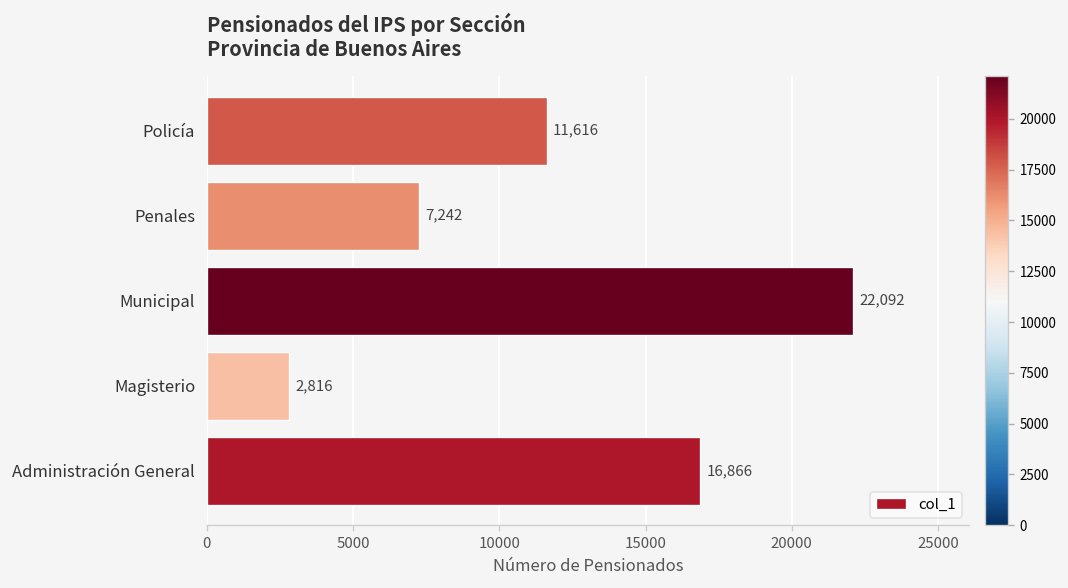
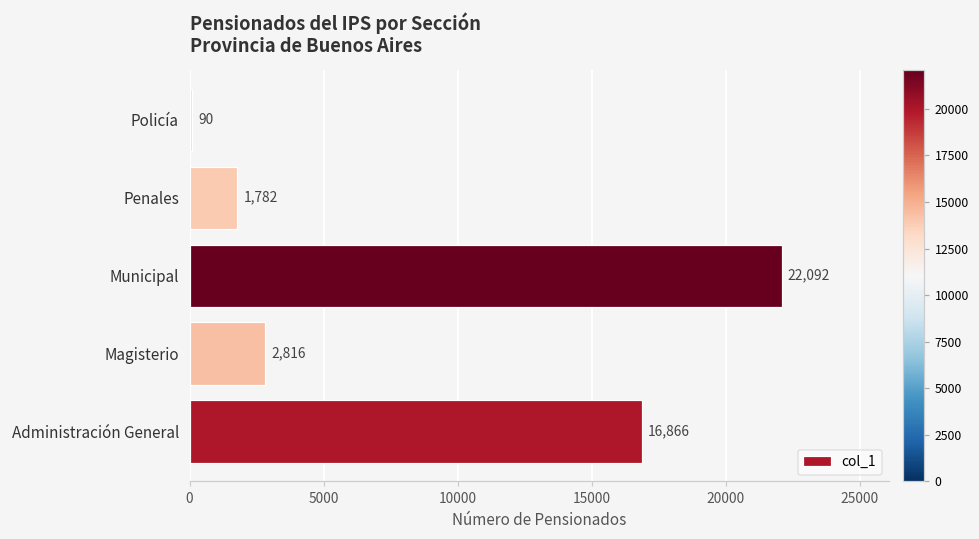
  {
-   "Policía": "11,616",
-   "Penales": "7,242",
+   "Policía": "90",
+   "Penales": "1,782",
    "Municipal": "22,092",
    "Magisterio": "2,816",
    "Administración General": "16,866"
  }
